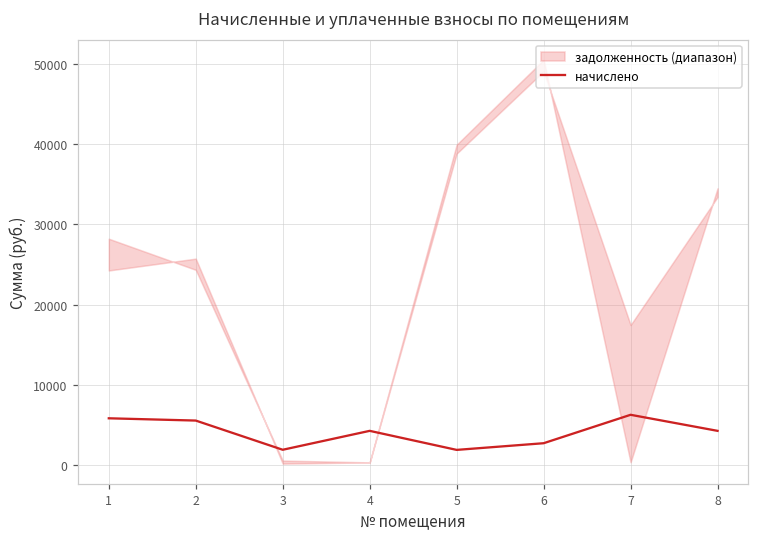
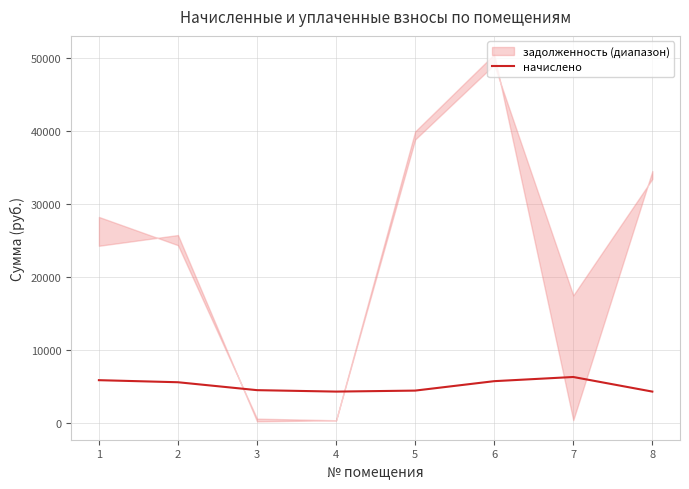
  {
    "начислено": {
      "1": 6000,
      "2": 6000,
-     "3": 2000,
+     "3": 4000,
      "4": 4000,
-     "5": 2000,
-     "6": 3000,
+     "5": 4000,
+     "6": 6000,
      "7": 6000,
      "8": 4000
    }
  }
